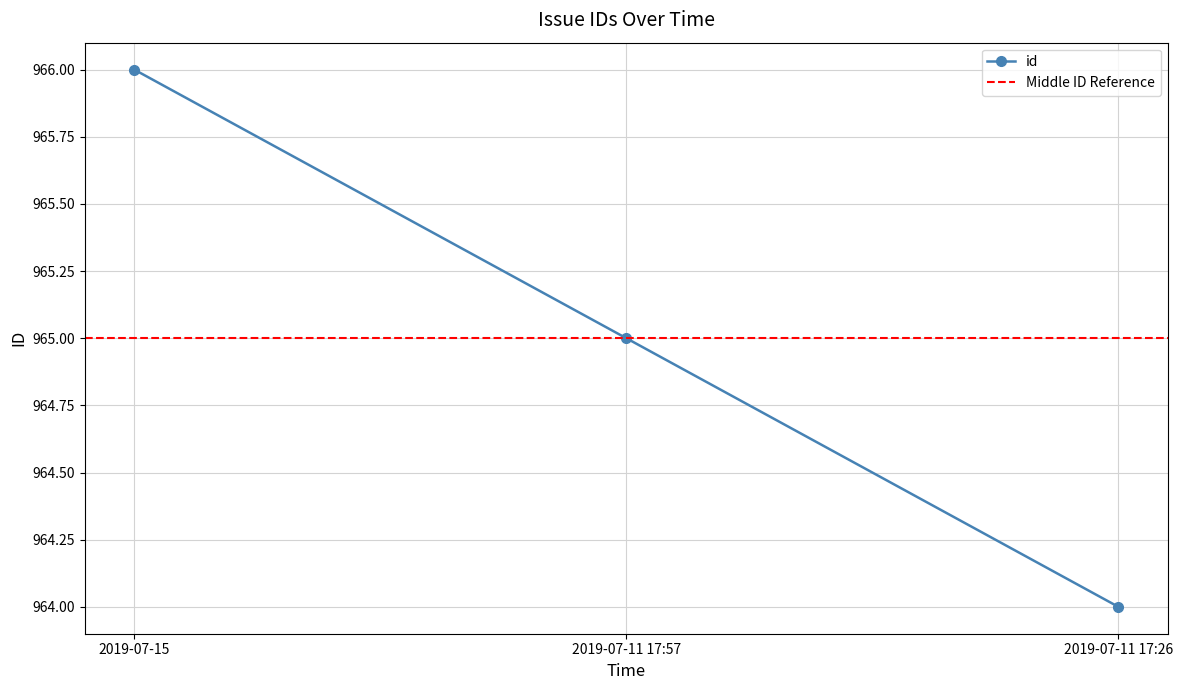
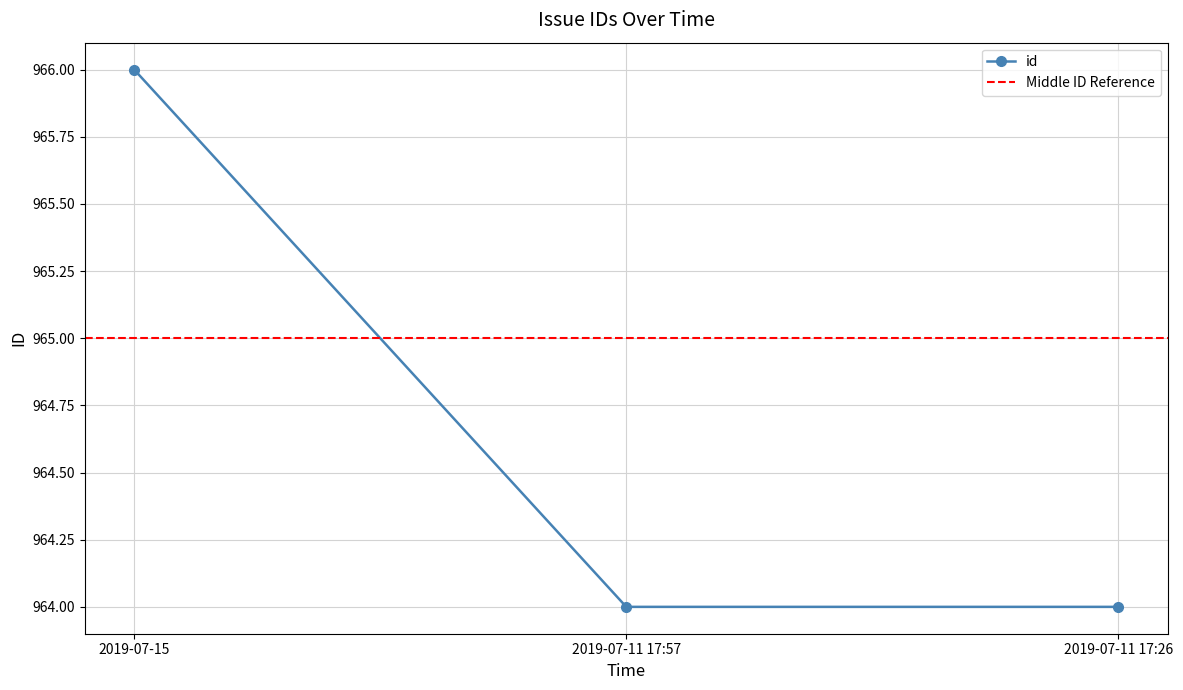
  {
    "2019-07-15": 966,
-   "2019-07-11 17:57": 965,
+   "2019-07-11 17:57": 964,
    "2019-07-11 17:26": 964
  }
